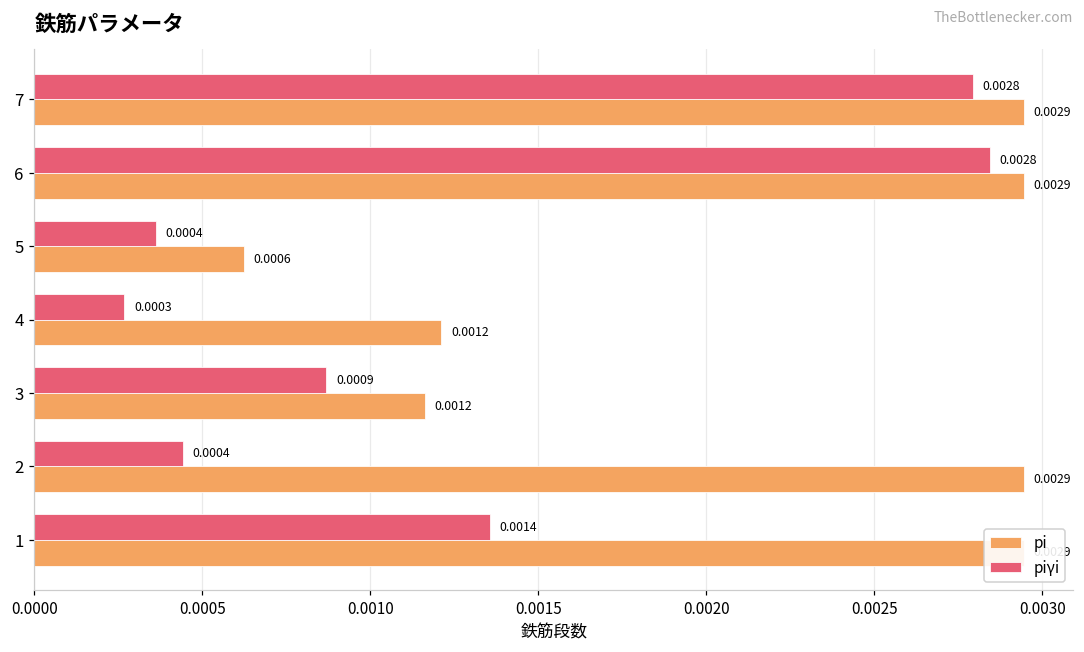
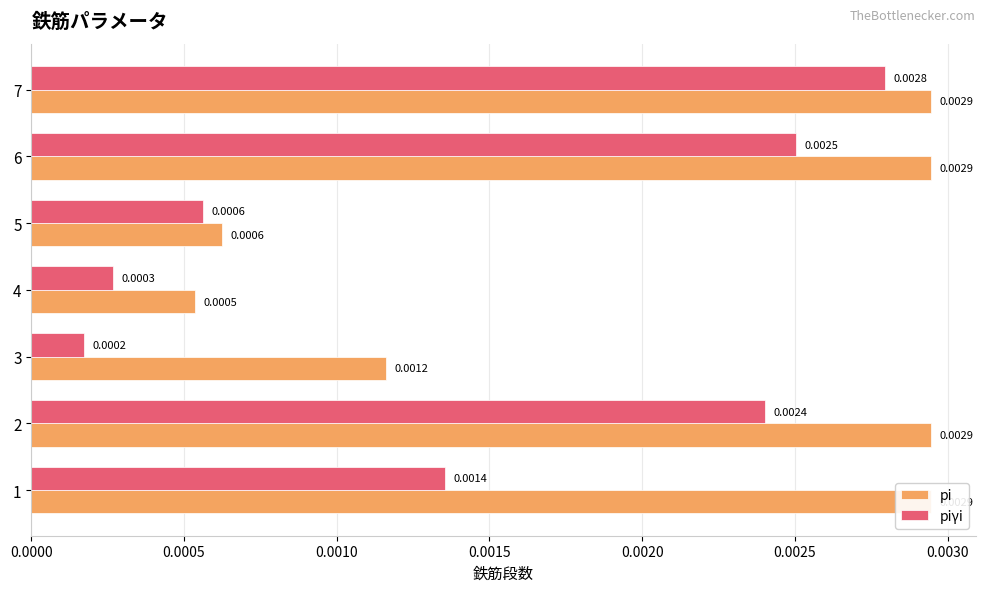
  {
    "pi": {
      "7": 0.0029,
      "6": 0.0029,
      "5": 0.0006,
-     "4": 0.0012,
+     "4": 0.0005,
      "3": 0.0012,
      "2": 0.0029
    },
    "piγi": {
      "7": 0.0028,
-     "6": 0.0028,
-     "5": 0.0004,
+     "6": 0.0025,
+     "5": 0.0006,
      "4": 0.0003,
-     "3": 0.0009,
-     "2": 0.0004,
+     "3": 0.0002,
+     "2": 0.0024,
      "1": 0.0014
    }
  }
